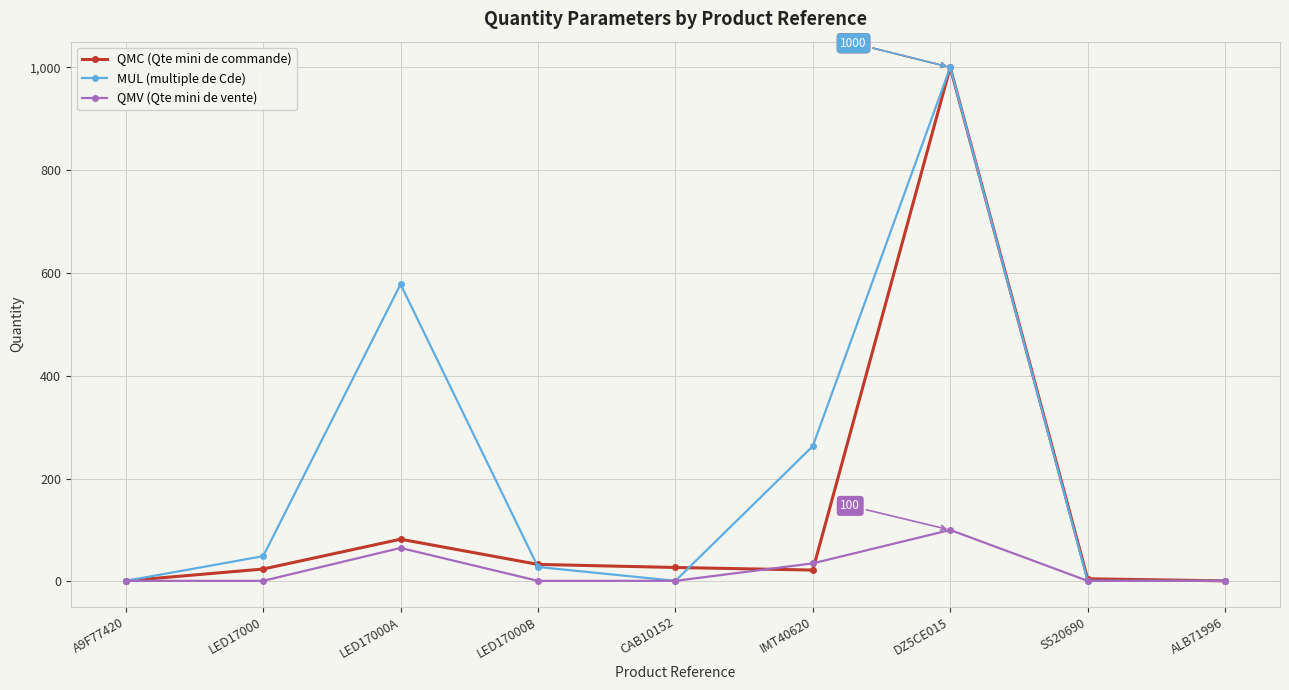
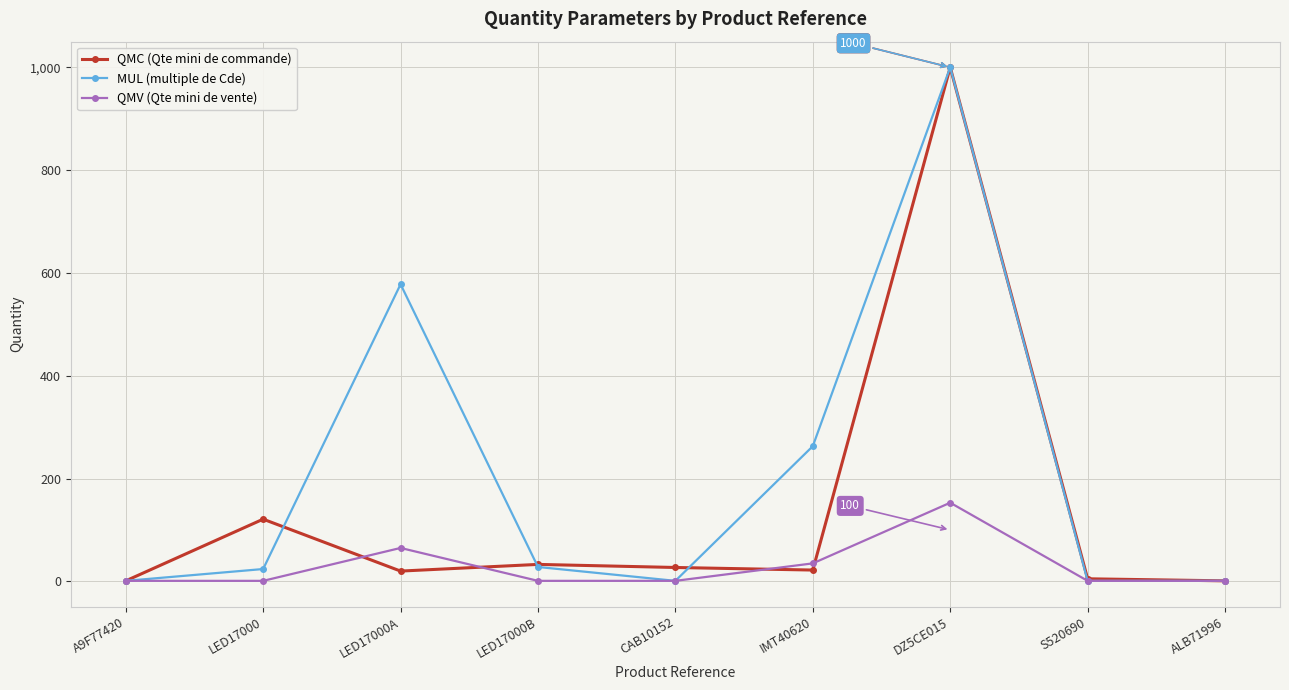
  {
    "QMC (Qte mini de commande)": {
-     "LED17000": 20,
-     "LED17000A": 80,
+     "LED17000": 120,
+     "LED17000A": 20,
      "LED17000B": 30,
      "CAB10152": 30,
      "IMT40620": 20
    },
    "MUL (multiple de Cde)": {
-     "LED17000": 50,
+     "LED17000": 20,
      "LED17000A": 580,
      "LED17000B": 30,
      "IMT40620": 260
    },
    "QMV (Qte mini de vente)": {
      "LED17000": 0,
      "LED17000A": 70,
      "LED17000B": 0,
      "IMT40620": 40,
-     "DZ5CE015": 100
+     "DZ5CE015": 150
    }
  }
